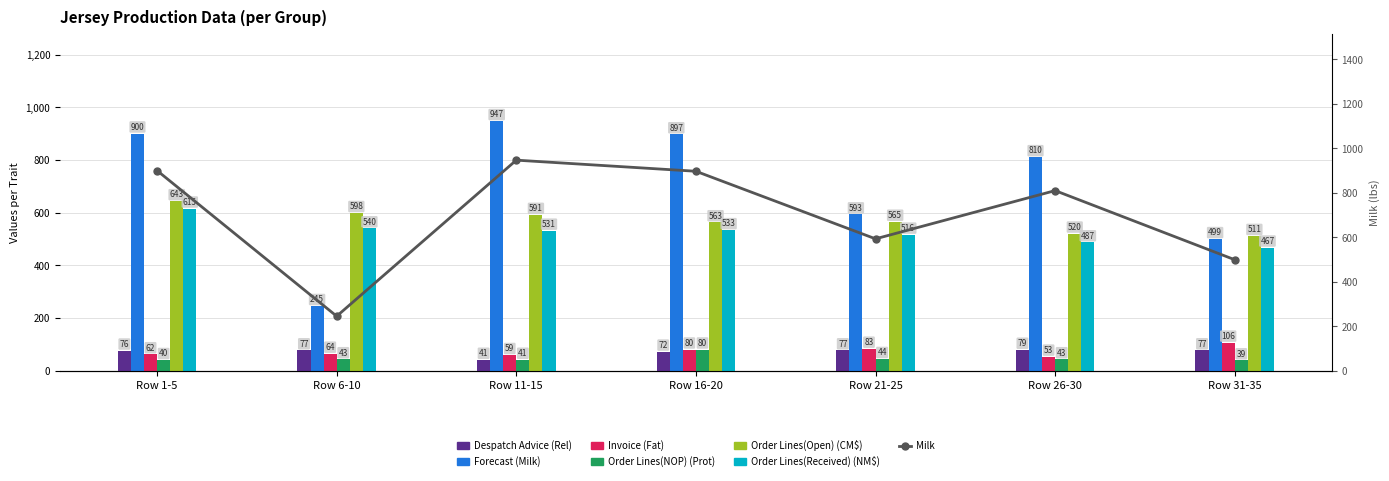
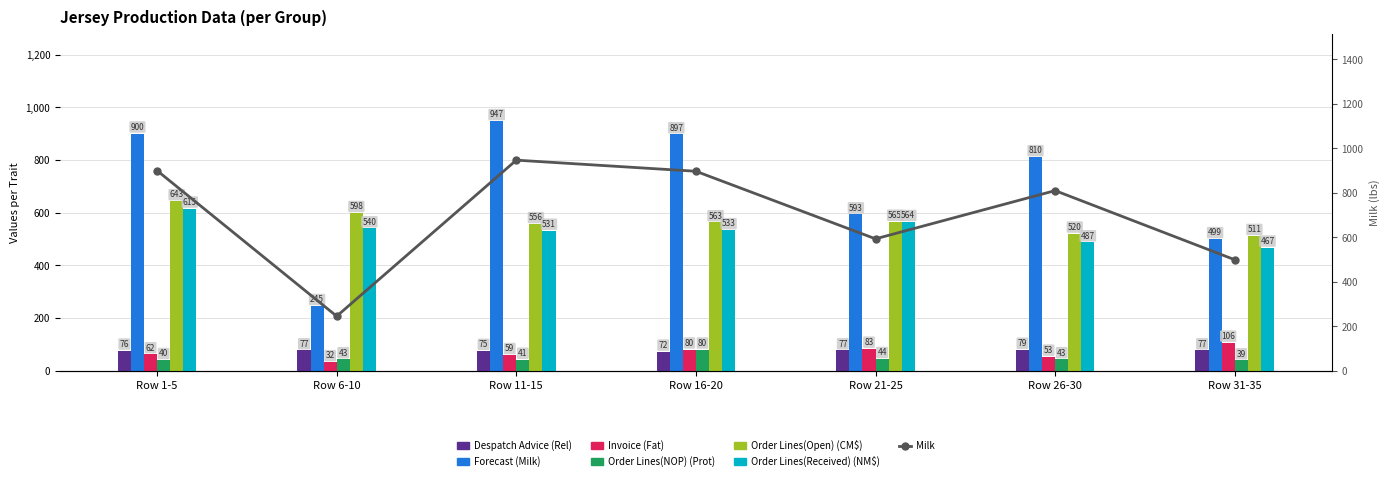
  {
    "Despatch Advice (Rel)": {
-     "Row 11-15": 41
+     "Row 11-15": 75
    },
    "Invoice (Fat)": {
-     "Row 6-10": 64
+     "Row 6-10": 32
    },
    "Order Lines(Open) (CM$)": {
-     "Row 11-15": 591
+     "Row 11-15": 556
    },
    "Order Lines(Received) (NM$)": {
-     "Row 21-25": 516
+     "Row 21-25": 564
    }
  }
